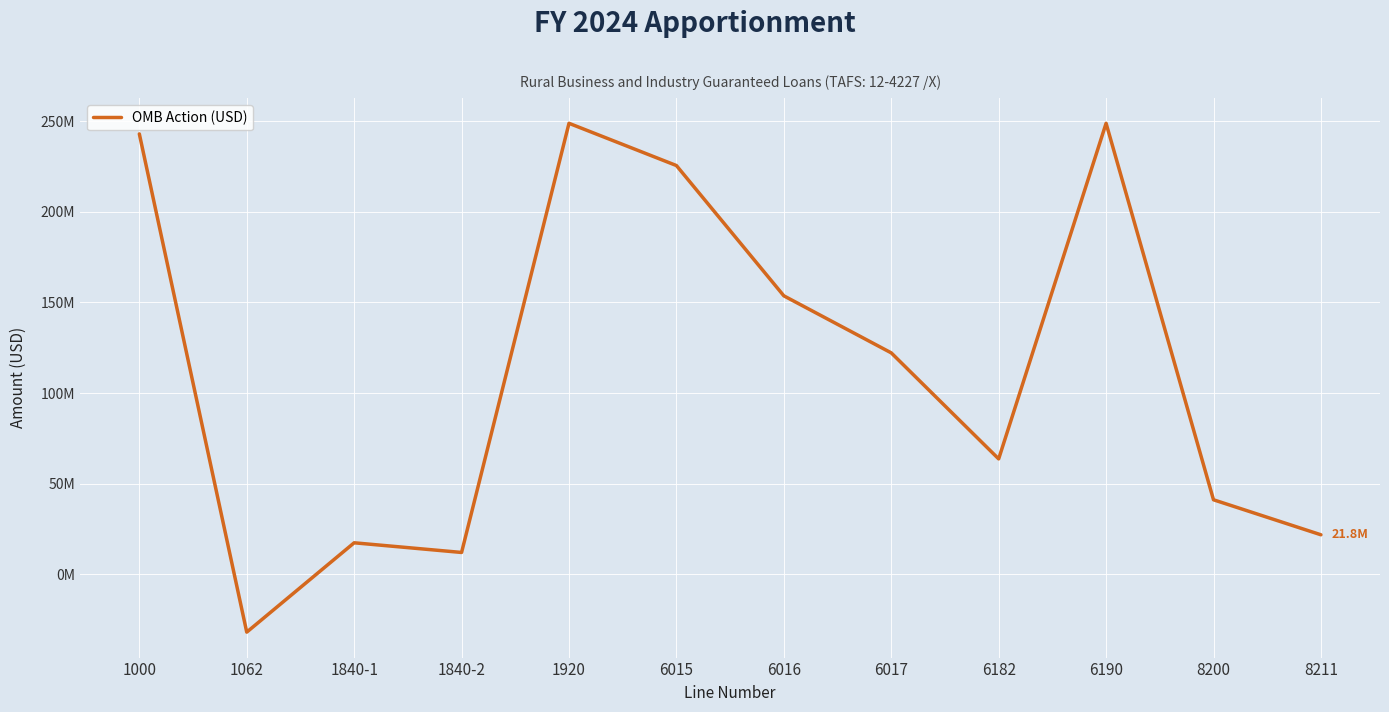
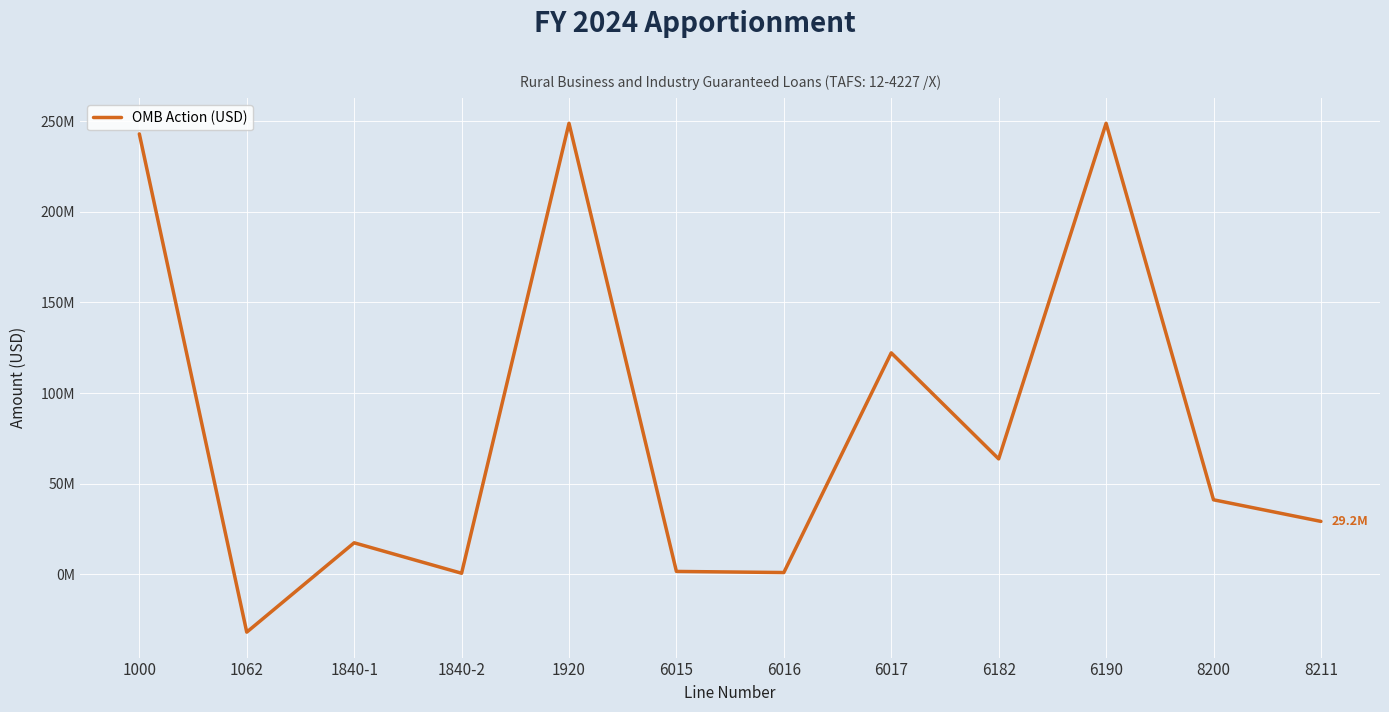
  {
-   "1840-2": "12000000",
-   "6015": "226000000",
-   "6016": "154000000",
-   "8211": "21.8M"
+   "1840-2": "1000000",
+   "6015": "2000000",
+   "6016": "1000000",
+   "8211": "29.2M"
  }
